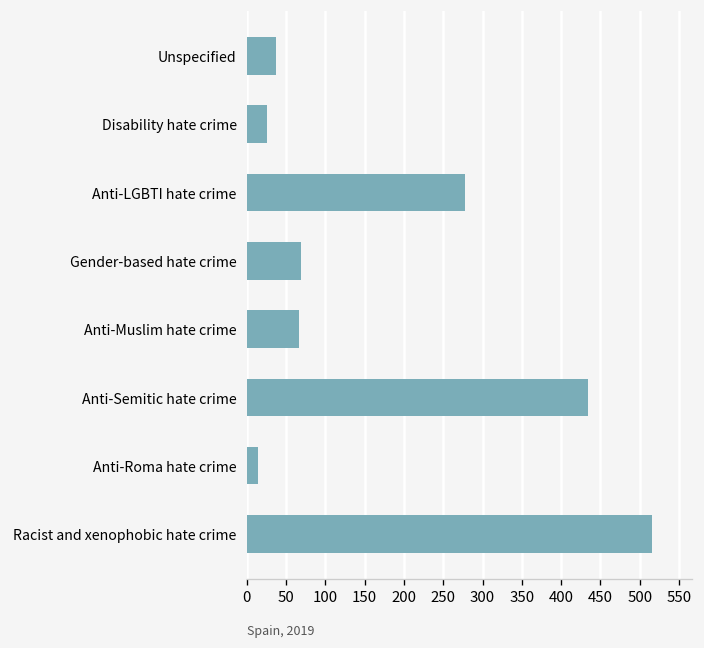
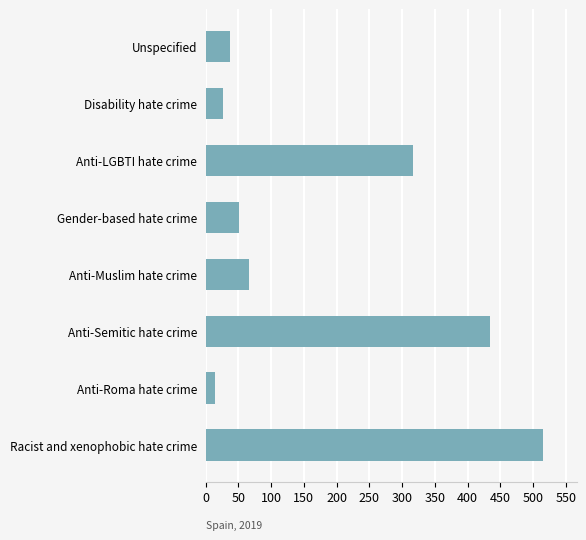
  {
    "Unspecified": 40,
    "Disability hate crime": 30,
-   "Anti-LGBTI hate crime": 280,
-   "Gender-based hate crime": 70,
+   "Anti-LGBTI hate crime": 320,
+   "Gender-based hate crime": 50,
    "Anti-Muslim hate crime": 70,
    "Anti-Semitic hate crime": 430,
    "Anti-Roma hate crime": 10,
    "Racist and xenophobic hate crime": 520
  }
